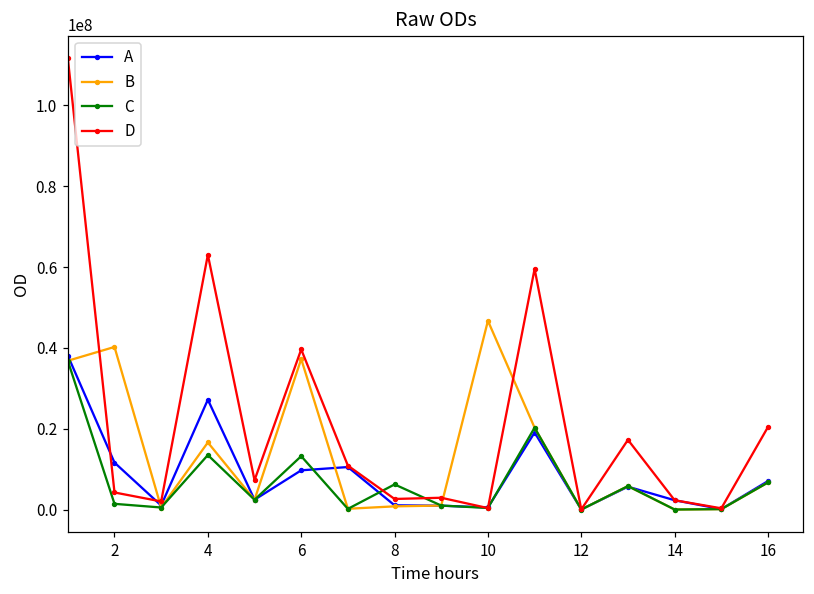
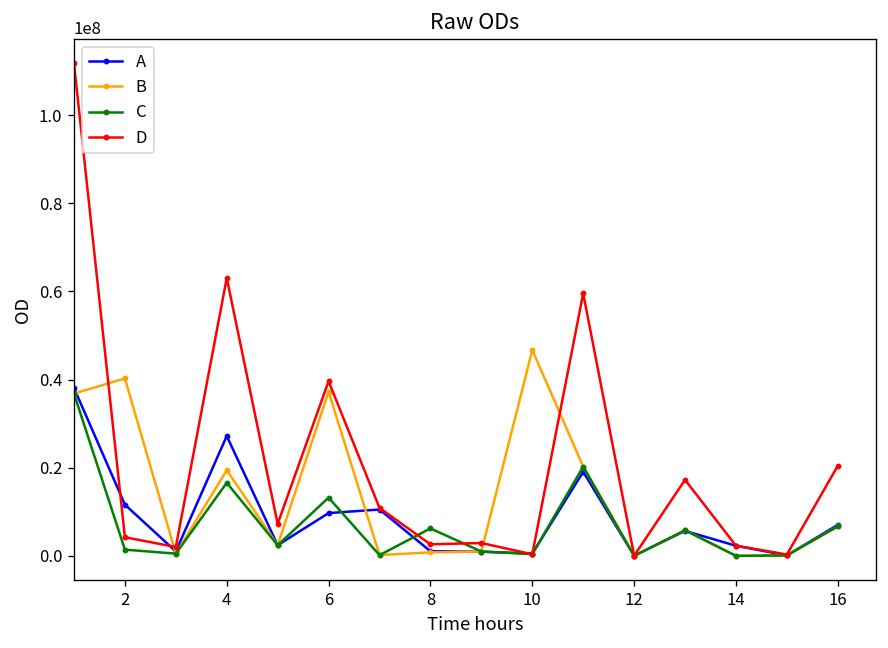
  {
    "A": {
      "2": 12000000,
      "4": 27000000,
      "6": 10000000
    },
    "B": {
      "2": 40000000,
-     "4": 17000000,
+     "4": 19000000,
      "6": 37000000,
      "10": 47000000
    },
    "C": {
      "2": 1000000,
-     "4": 13000000,
+     "4": 17000000,
      "6": 13000000,
      "8": 6000000
    },
    "D": {
      "2": 4000000,
      "4": 63000000,
      "6": 40000000,
      "8": 3000000,
      "16": 20000000
    }
  }
